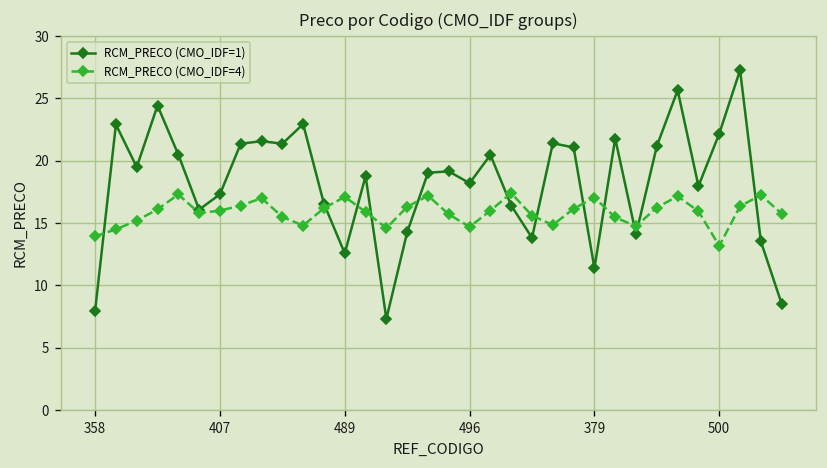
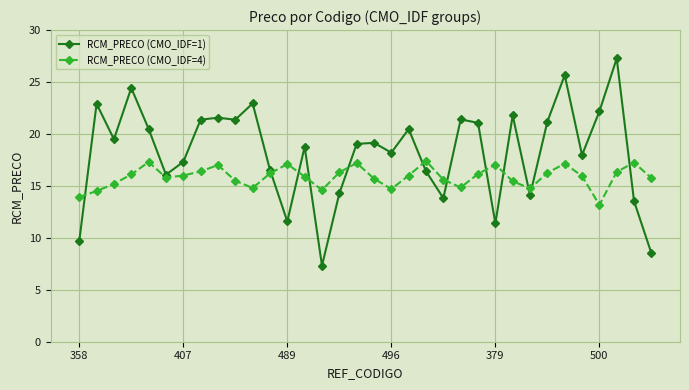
  {
    "RCM_PRECO (CMO_IDF=1)": {
-     "358": 8.0,
+     "358": 9.7,
      "407": 17.3,
-     "489": 12.6,
+     "489": 11.6,
      "496": 18.2,
      "379": 11.4,
      "500": 22.2
    },
    "RCM_PRECO (CMO_IDF=4)": {
      "358": 13.9,
      "407": 16.0,
      "489": 17.1,
      "496": 14.7,
      "379": 17.1,
      "500": 13.2
    }
  }
